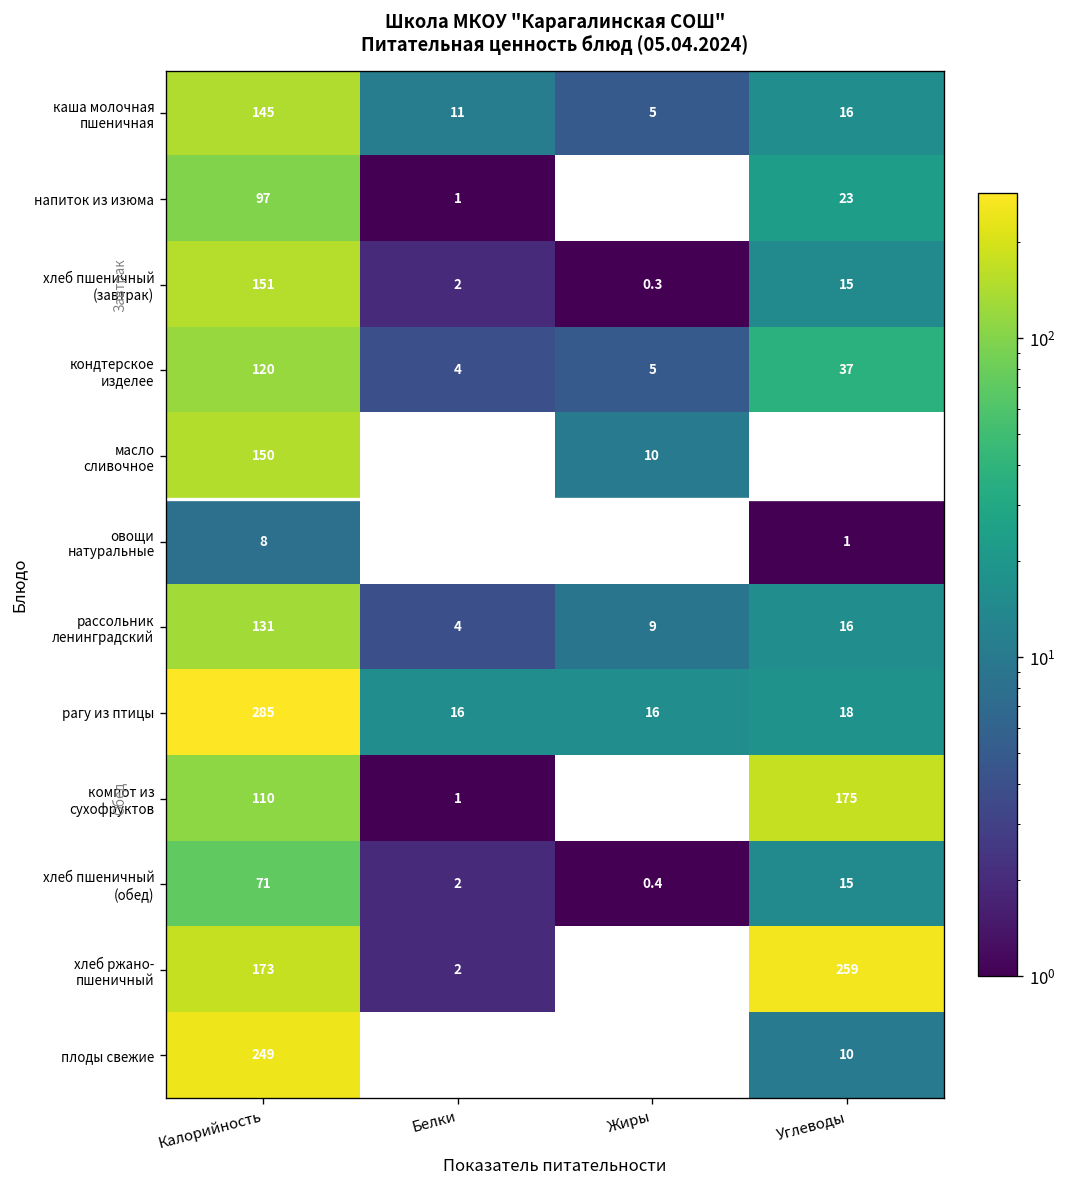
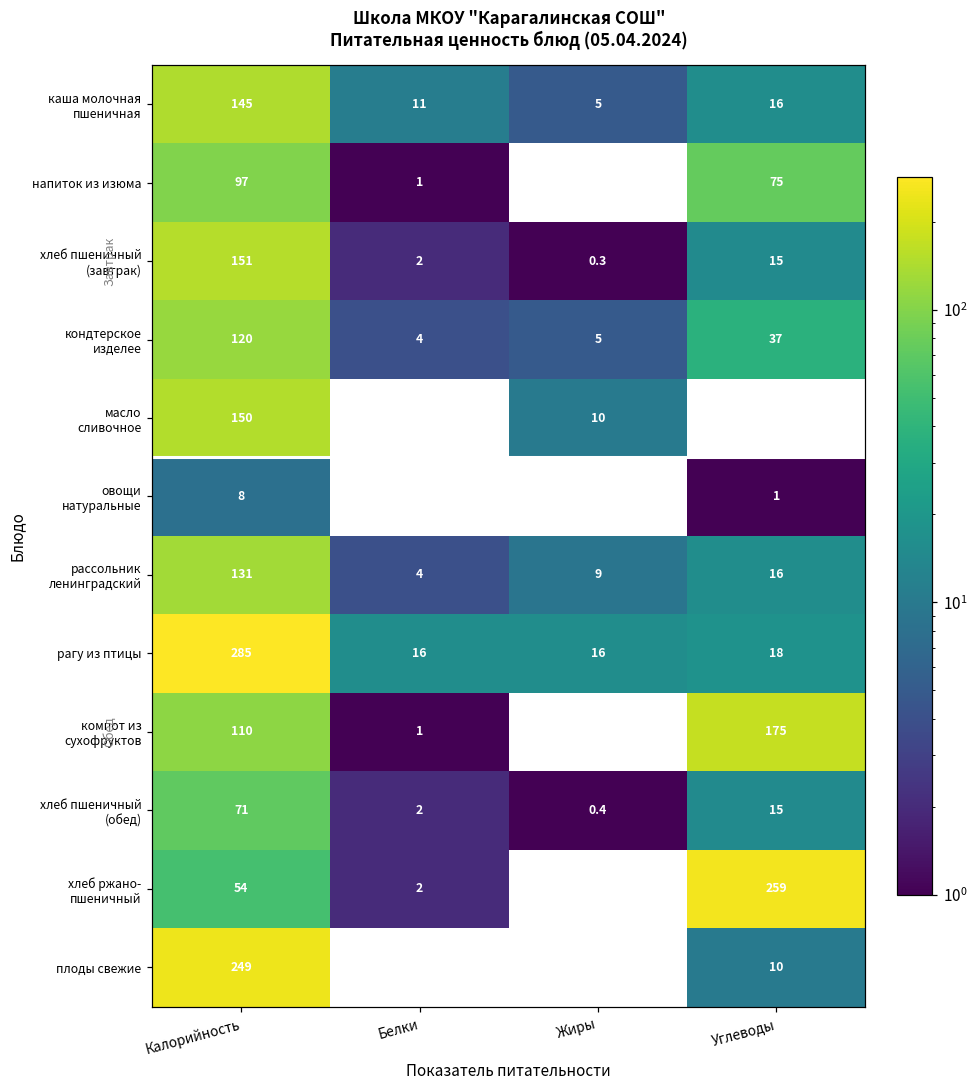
  {
    "каша молочная пшеничная": {
      "Калорийность": 145,
      "Белки": 11,
      "Жиры": 5,
      "Углеводы": 16
    },
    "напиток из изюма": {
      "Калорийность": 97,
      "Белки": 1,
-     "Углеводы": 23
+     "Углеводы": 75
    },
    "хлеб пшеничный (завтрак)": {
      "Калорийность": 151,
      "Белки": 2,
      "Жиры": 0.3,
      "Углеводы": 15
    },
    "кондтерское изделее": {
      "Калорийность": 120,
      "Белки": 4,
      "Жиры": 5,
      "Углеводы": 37
    },
    "масло сливочное": {
      "Калорийность": 150,
      "Жиры": 10
    },
    "овощи натуральные": {
      "Калорийность": 8,
      "Углеводы": 1
    },
    "рассольник ленинградский": {
      "Калорийность": 131,
      "Белки": 4,
      "Жиры": 9,
      "Углеводы": 16
    },
    "рагу из птицы": {
      "Калорийность": 285,
      "Белки": 16,
      "Жиры": 16,
      "Углеводы": 18
    },
    "компот из сухофруктов": {
      "Калорийность": 110,
      "Белки": 1,
      "Углеводы": 175
    },
    "хлеб пшеничный (обед)": {
      "Калорийность": 71,
      "Белки": 2,
      "Жиры": 0.4,
      "Углеводы": 15
    },
    "хлеб ржано- пшеничный": {
-     "Калорийность": 173,
+     "Калорийность": 54,
      "Белки": 2,
      "Углеводы": 259
    },
    "плоды свежие": {
      "Калорийность": 249,
      "Углеводы": 10
    }
  }
